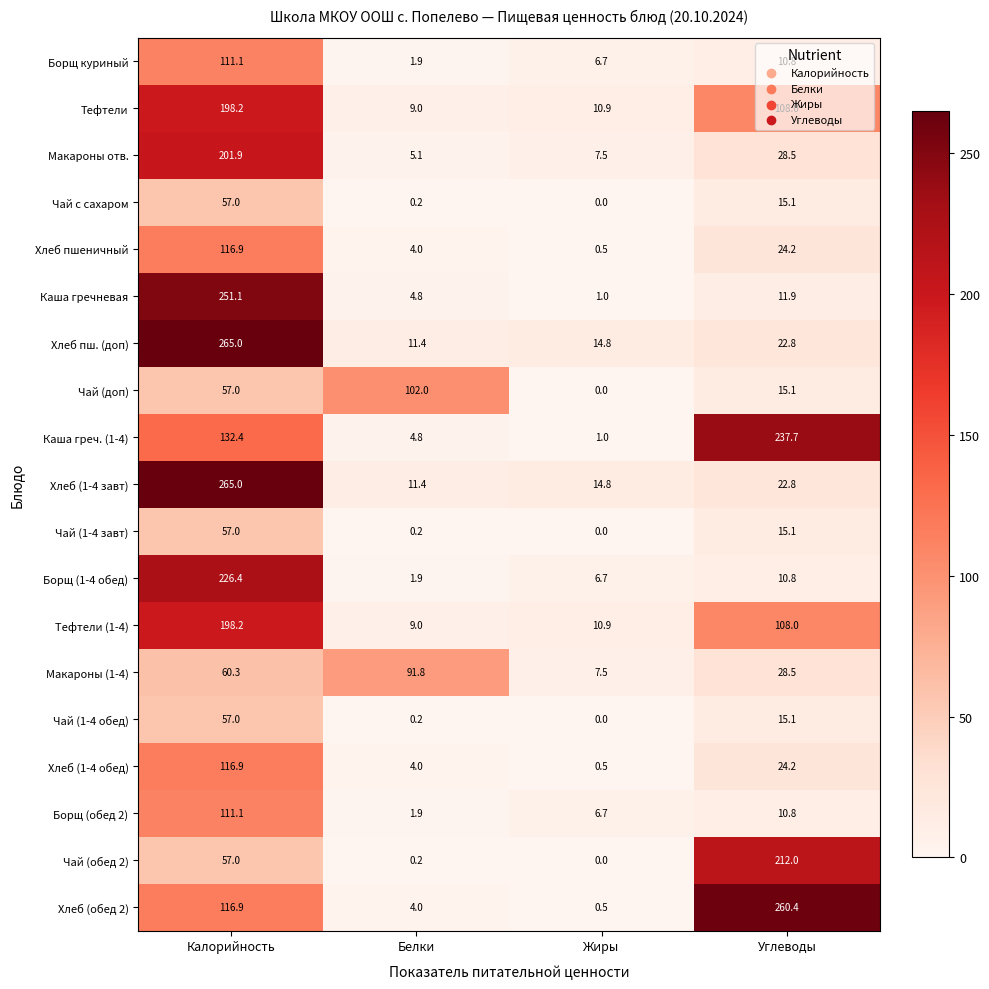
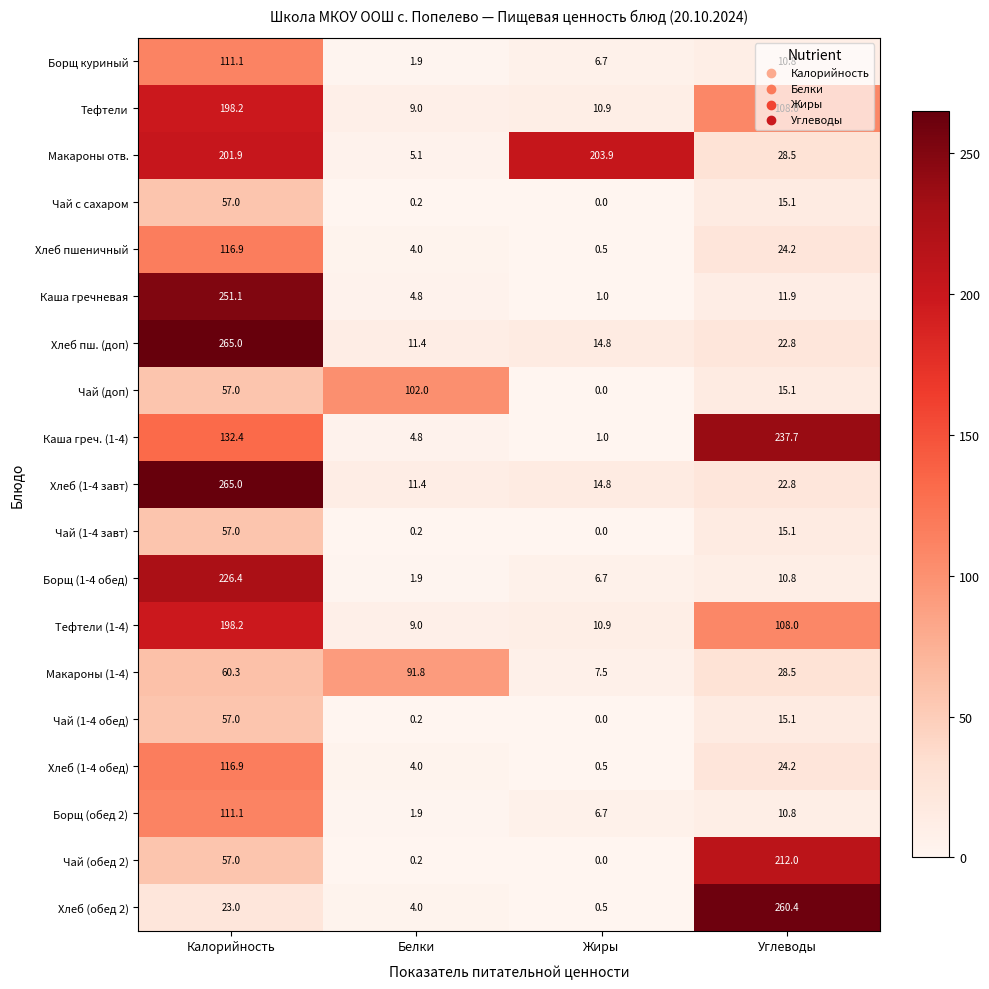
  {
    "Борщ куриный": {
      "Калорийность": 111.1,
      "Белки": 1.9,
      "Жиры": 6.7
    },
    "Тефтели": {
      "Калорийность": 198.2,
      "Белки": 9.0,
      "Жиры": 10.9
    },
    "Макароны отв.": {
      "Калорийность": 201.9,
      "Белки": 5.1,
-     "Жиры": 7.5,
+     "Жиры": 203.9,
      "Углеводы": 28.5
    },
    "Чай с сахаром": {
      "Калорийность": 57.0,
      "Белки": 0.2,
      "Жиры": 0.0,
      "Углеводы": 15.1
    },
    "Хлеб пшеничный": {
      "Калорийность": 116.9,
      "Белки": 4.0,
      "Жиры": 0.5,
      "Углеводы": 24.2
    },
    "Каша гречневая": {
      "Калорийность": 251.1,
      "Белки": 4.8,
      "Жиры": 1.0,
      "Углеводы": 11.9
    },
    "Хлеб пш. (доп)": {
      "Калорийность": 265.0,
      "Белки": 11.4,
      "Жиры": 14.8,
      "Углеводы": 22.8
    },
    "Чай (доп)": {
      "Калорийность": 57.0,
      "Белки": 102.0,
      "Жиры": 0.0,
      "Углеводы": 15.1
    },
    "Каша греч. (1-4)": {
      "Калорийность": 132.4,
      "Белки": 4.8,
      "Жиры": 1.0,
      "Углеводы": 237.7
    },
    "Хлеб (1-4 завт)": {
      "Калорийность": 265.0,
      "Белки": 11.4,
      "Жиры": 14.8,
      "Углеводы": 22.8
    },
    "Чай (1-4 завт)": {
      "Калорийность": 57.0,
      "Белки": 0.2,
      "Жиры": 0.0,
      "Углеводы": 15.1
    },
    "Борщ (1-4 обед)": {
      "Калорийность": 226.4,
      "Белки": 1.9,
      "Жиры": 6.7,
      "Углеводы": 10.8
    },
    "Тефтели (1-4)": {
      "Калорийность": 198.2,
      "Белки": 9.0,
      "Жиры": 10.9,
      "Углеводы": 108.0
    },
    "Макароны (1-4)": {
      "Калорийность": 60.3,
      "Белки": 91.8,
      "Жиры": 7.5,
      "Углеводы": 28.5
    },
    "Чай (1-4 обед)": {
      "Калорийность": 57.0,
      "Белки": 0.2,
      "Жиры": 0.0,
      "Углеводы": 15.1
    },
    "Хлеб (1-4 обед)": {
      "Калорийность": 116.9,
      "Белки": 4.0,
      "Жиры": 0.5,
      "Углеводы": 24.2
    },
    "Борщ (обед 2)": {
      "Калорийность": 111.1,
      "Белки": 1.9,
      "Жиры": 6.7,
      "Углеводы": 10.8
    },
    "Чай (обед 2)": {
      "Калорийность": 57.0,
      "Белки": 0.2,
      "Жиры": 0.0,
      "Углеводы": 212.0
    },
    "Хлеб (обед 2)": {
-     "Калорийность": 116.9,
+     "Калорийность": 23.0,
      "Белки": 4.0,
      "Жиры": 0.5,
      "Углеводы": 260.4
    }
  }
